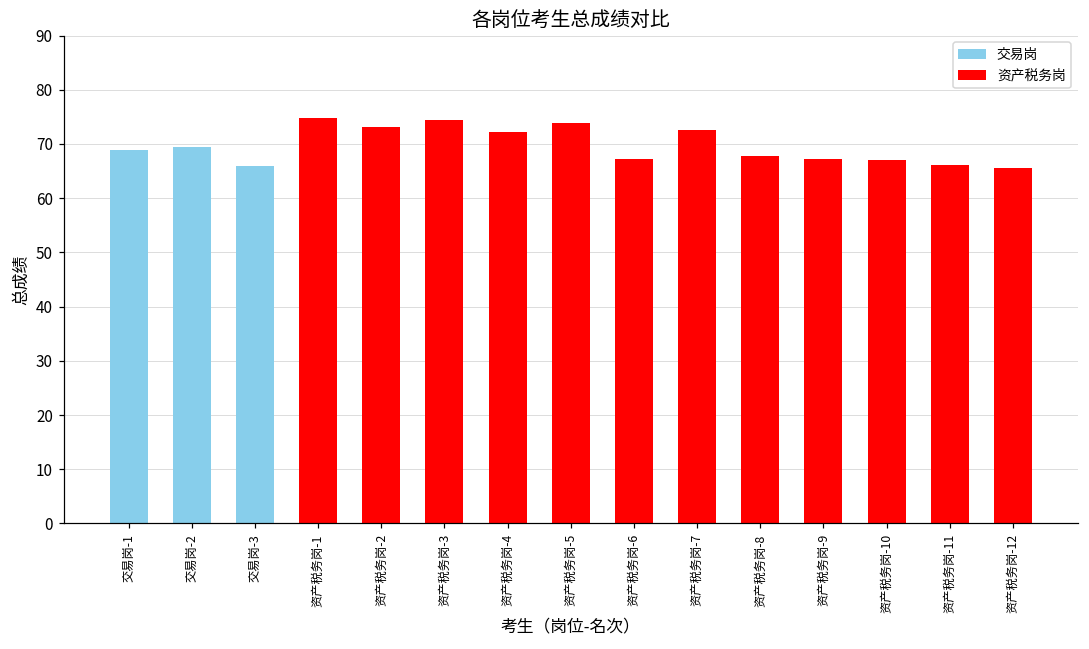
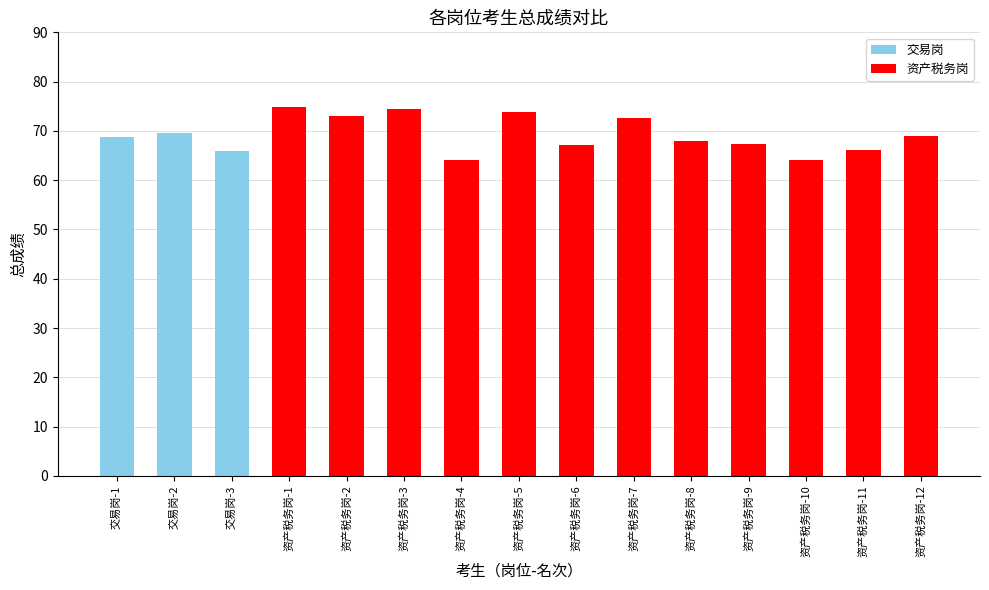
  {
    "交易岗-1": 69,
    "交易岗-2": 70,
    "交易岗-3": 66,
    "资产税务岗-1": 75,
    "资产税务岗-2": 73,
    "资产税务岗-3": 75,
-   "资产税务岗-4": 72,
+   "资产税务岗-4": 64,
    "资产税务岗-5": 74,
    "资产税务岗-6": 67,
    "资产税务岗-7": 73,
    "资产税务岗-8": 68,
    "资产税务岗-9": 67,
-   "资产税务岗-10": 67,
+   "资产税务岗-10": 64,
    "资产税务岗-11": 66,
-   "资产税务岗-12": 66
+   "资产税务岗-12": 69
  }
